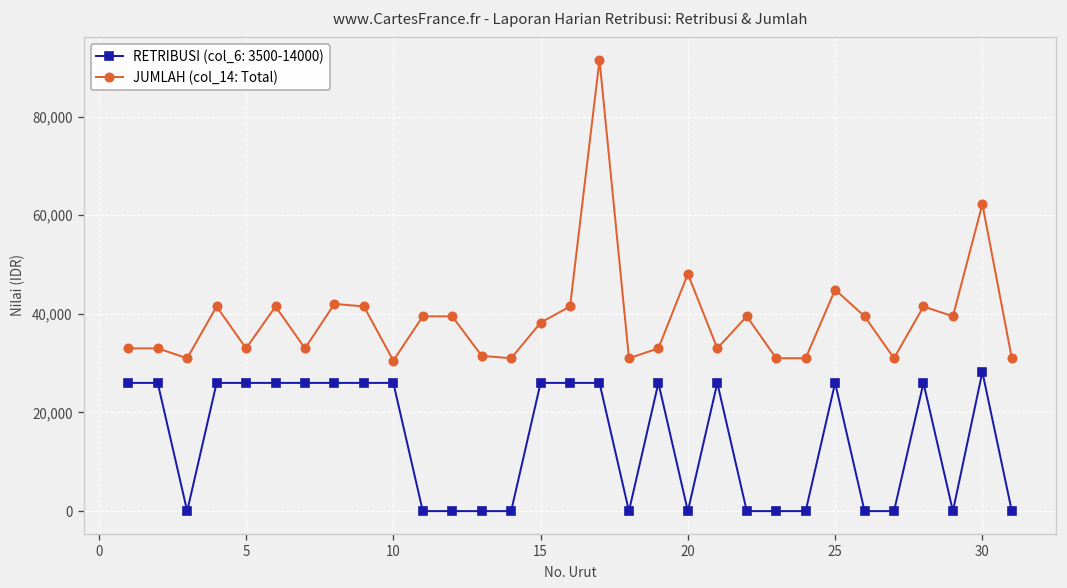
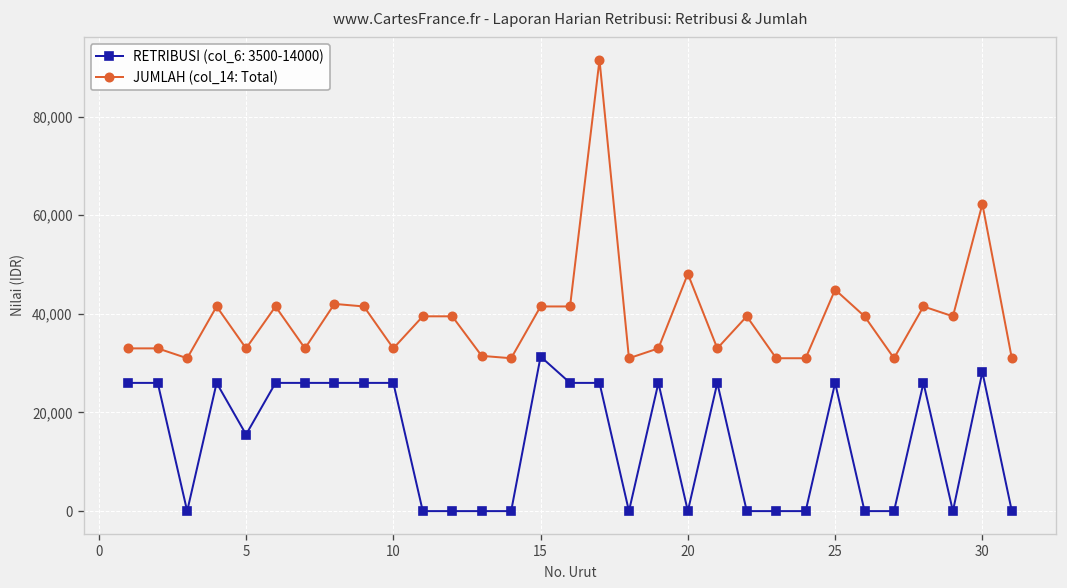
  {
    "RETRIBUSI (col_6: 3500-14000)": {
-     "5": "26,000",
+     "5": "16,000",
      "10": "26,000",
-     "15": "26,000",
+     "15": "31,000",
      "20": "0",
      "25": "26,000",
      "30": "28,000"
    },
    "JUMLAH (col_14: Total)": {
      "5": "33,000",
-     "10": "31,000",
-     "15": "38,000",
+     "10": "33,000",
+     "15": "42,000",
      "20": "48,000",
      "25": "45,000",
      "30": "62,000"
    }
  }
